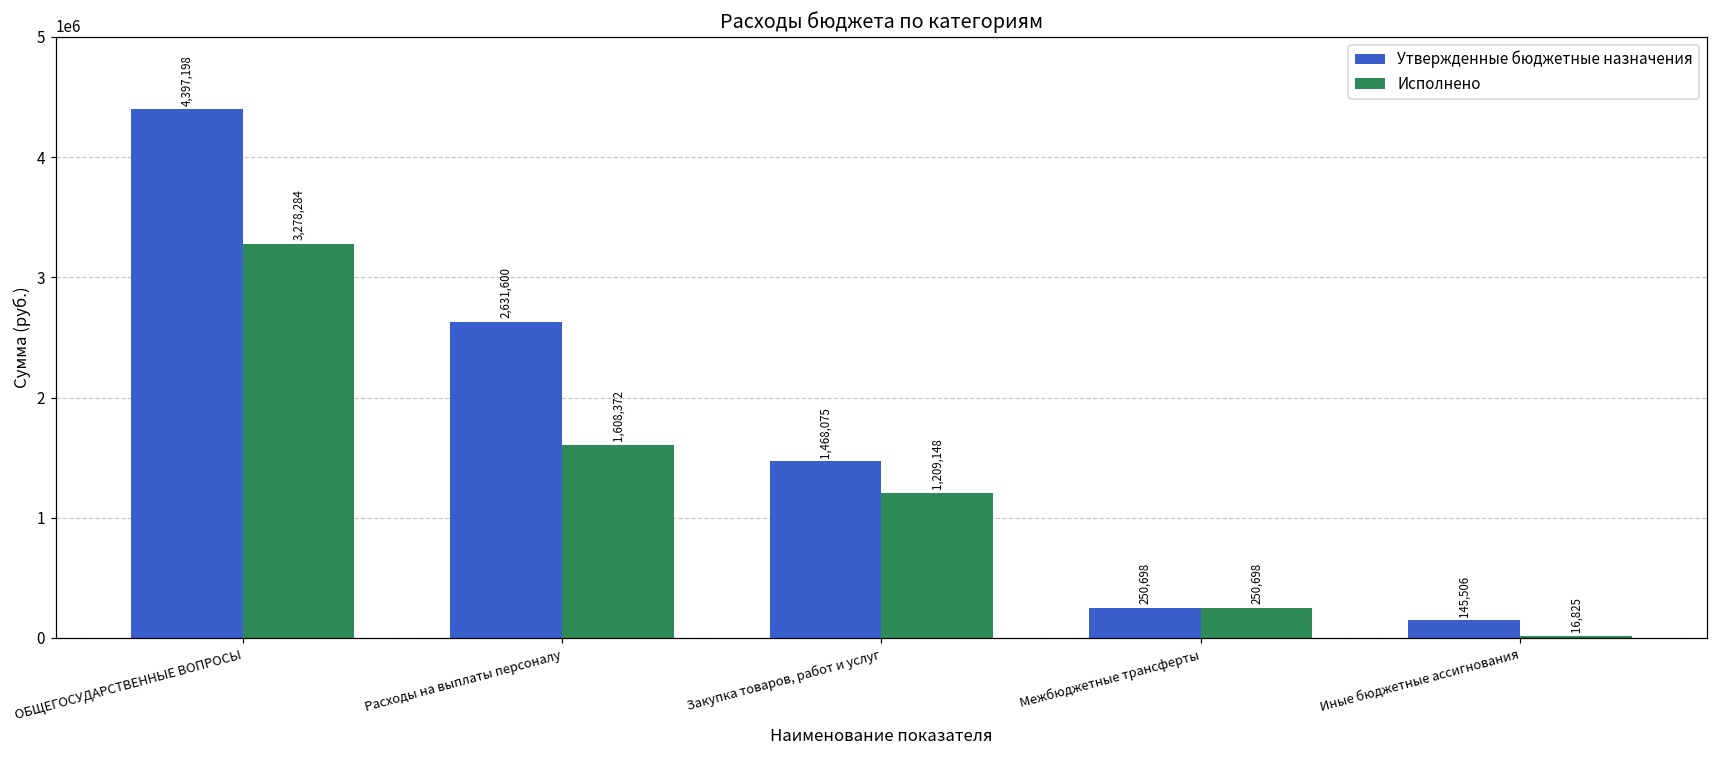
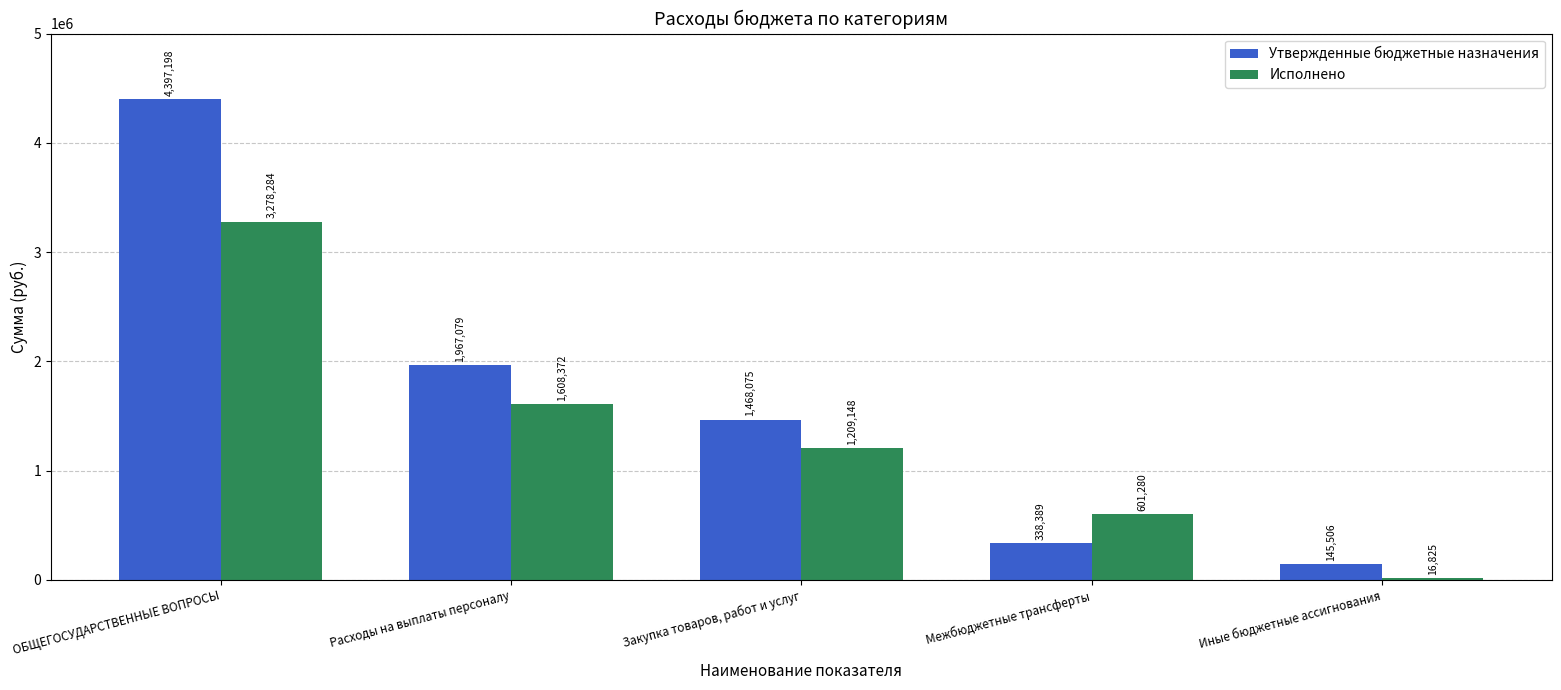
  {
    "Утвержденные бюджетные назначения": {
      "ОБЩЕГОСУДАРСТВЕННЫЕ ВОПРОСЫ": "4,397,198",
-     "Расходы на выплаты персоналу": "2,631,600",
+     "Расходы на выплаты персоналу": "1,967,079",
      "Закупка товаров, работ и услуг": "1,468,075",
-     "Межбюджетные трансферты": "250,698",
+     "Межбюджетные трансферты": "338,389",
      "Иные бюджетные ассигнования": "145,506"
    },
    "Исполнено": {
      "ОБЩЕГОСУДАРСТВЕННЫЕ ВОПРОСЫ": "3,278,284",
      "Расходы на выплаты персоналу": "1,608,372",
      "Закупка товаров, работ и услуг": "1,209,148",
-     "Межбюджетные трансферты": "250,698",
+     "Межбюджетные трансферты": "601,280",
      "Иные бюджетные ассигнования": "16,825"
    }
  }
